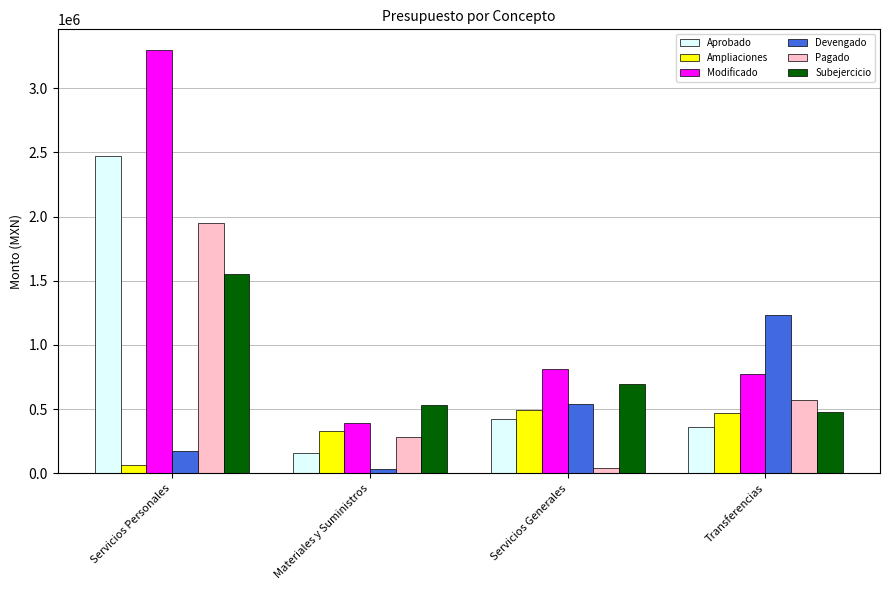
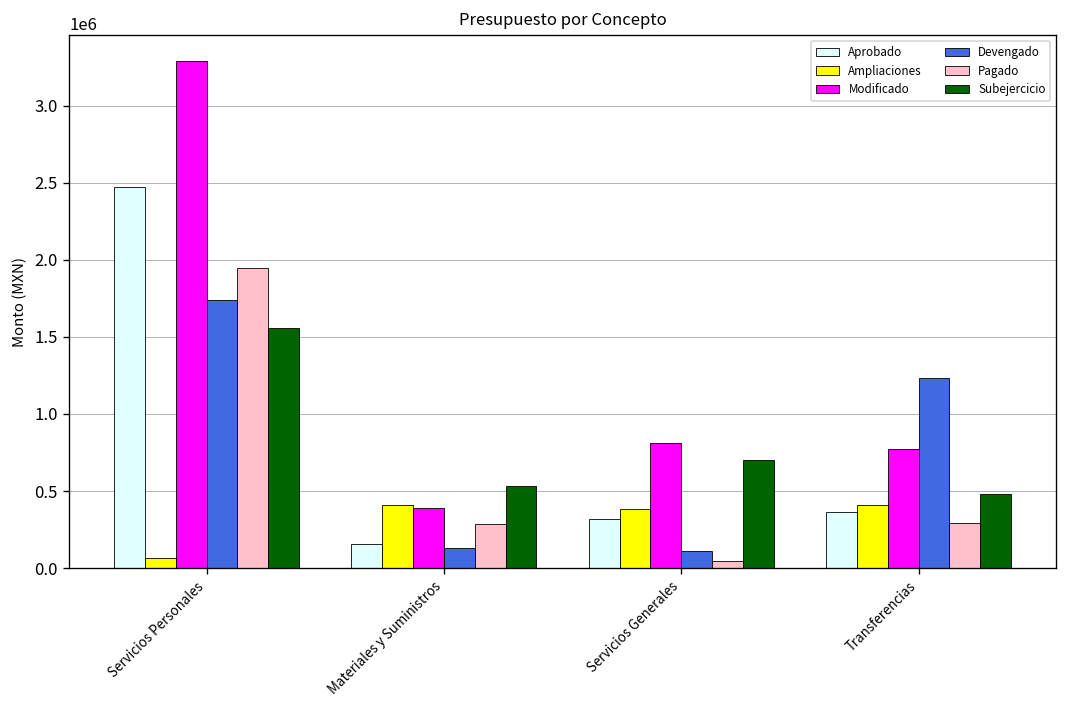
  {
    "Aprobado": {
      "Servicios Personales": 2470000,
      "Materiales y Suministros": 160000,
-     "Servicios Generales": 420000,
+     "Servicios Generales": 320000,
      "Transferencias": 360000
    },
    "Ampliaciones": {
      "Servicios Personales": 70000,
-     "Materiales y Suministros": 330000,
-     "Servicios Generales": 500000,
-     "Transferencias": 470000
+     "Materiales y Suministros": 410000,
+     "Servicios Generales": 380000,
+     "Transferencias": 410000
    },
    "Modificado": {
      "Servicios Personales": 3290000,
      "Materiales y Suministros": 390000,
      "Servicios Generales": 810000,
      "Transferencias": 770000
    },
    "Devengado": {
-     "Servicios Personales": 170000,
-     "Materiales y Suministros": 40000,
-     "Servicios Generales": 540000,
+     "Servicios Personales": 1740000,
+     "Materiales y Suministros": 130000,
+     "Servicios Generales": 110000,
      "Transferencias": 1240000
    },
    "Pagado": {
      "Servicios Personales": 1950000,
      "Materiales y Suministros": 280000,
      "Servicios Generales": 50000,
-     "Transferencias": 570000
+     "Transferencias": 290000
    },
    "Subejercicio": {
      "Servicios Personales": 1560000,
      "Materiales y Suministros": 530000,
      "Servicios Generales": 700000,
      "Transferencias": 480000
    }
  }
